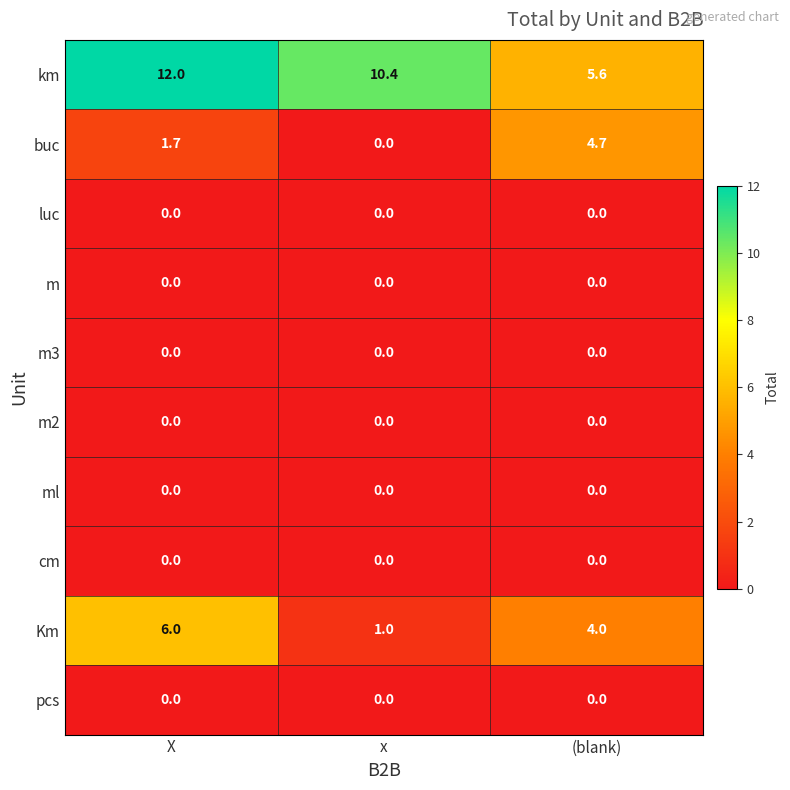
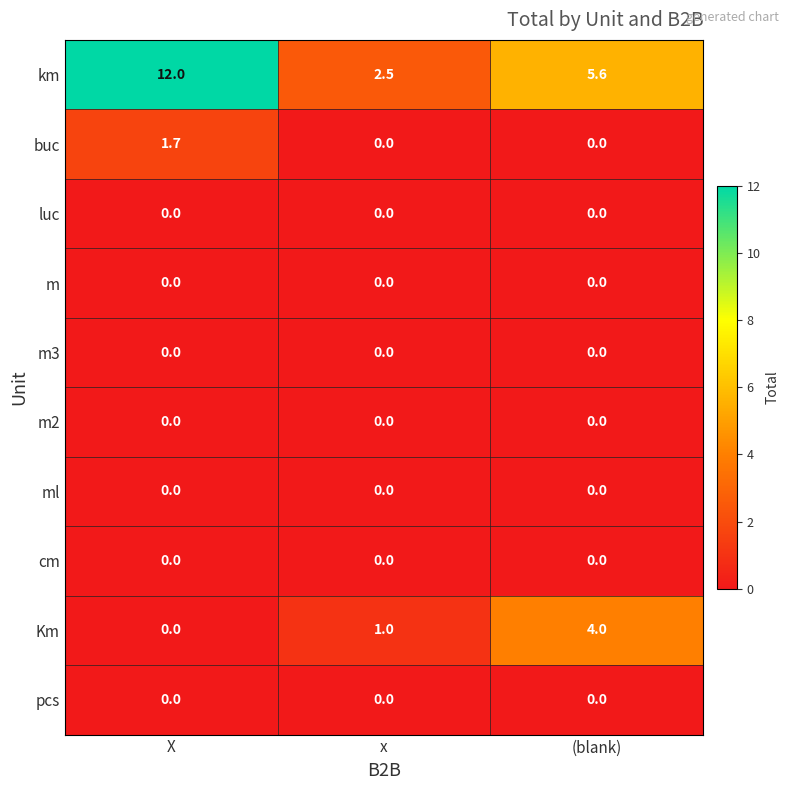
  {
    "km": {
      "X": 12.0,
-     "x": 10.4,
+     "x": 2.5,
      "(blank)": 5.6
    },
    "buc": {
      "X": 1.7,
      "x": 0.0,
-     "(blank)": 4.7
+     "(blank)": 0.0
    },
    "luc": {
      "X": 0.0,
      "x": 0.0,
      "(blank)": 0.0
    },
    "m": {
      "X": 0.0,
      "x": 0.0,
      "(blank)": 0.0
    },
    "m3": {
      "X": 0.0,
      "x": 0.0,
      "(blank)": 0.0
    },
    "m2": {
      "X": 0.0,
      "x": 0.0,
      "(blank)": 0.0
    },
    "ml": {
      "X": 0.0,
      "x": 0.0,
      "(blank)": 0.0
    },
    "cm": {
      "X": 0.0,
      "x": 0.0,
      "(blank)": 0.0
    },
    "Km": {
-     "X": 6.0,
+     "X": 0.0,
      "x": 1.0,
      "(blank)": 4.0
    },
    "pcs": {
      "X": 0.0,
      "x": 0.0,
      "(blank)": 0.0
    }
  }
